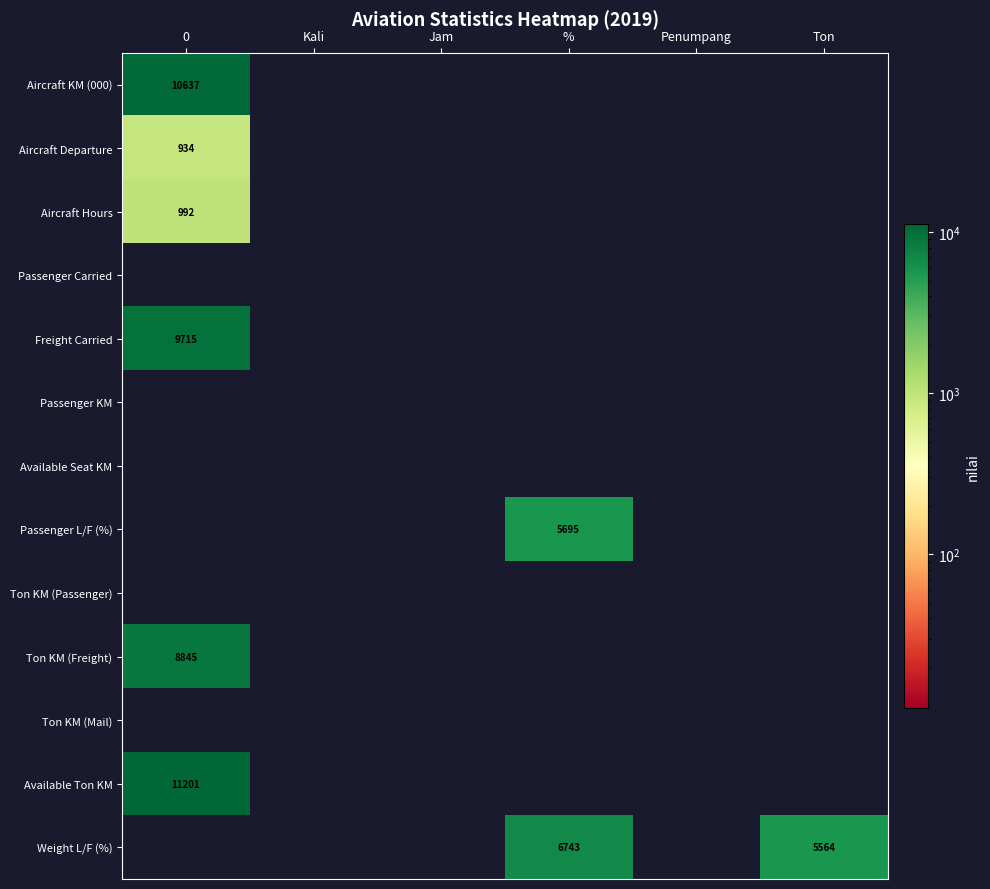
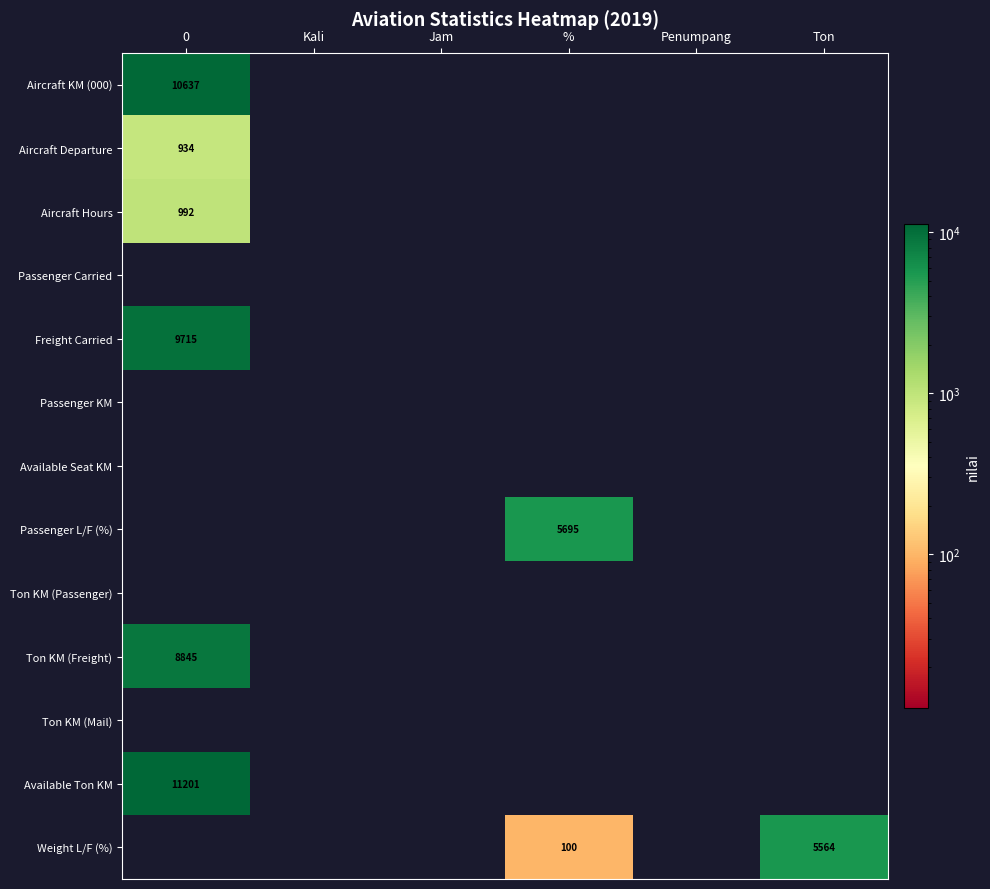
  {
    "Aircraft KM (000)": {
      "0": 10637
    },
    "Aircraft Departure": {
      "0": 934
    },
    "Aircraft Hours": {
      "0": 992
    },
    "Freight Carried": {
      "0": 9715
    },
    "Passenger L/F (%)": {
      "%": 5695
    },
    "Ton KM (Freight)": {
      "0": 8845
    },
    "Available Ton KM": {
      "0": 11201
    },
    "Weight L/F (%)": {
-     "%": 6743,
+     "%": 100,
      "Ton": 5564
    }
  }
